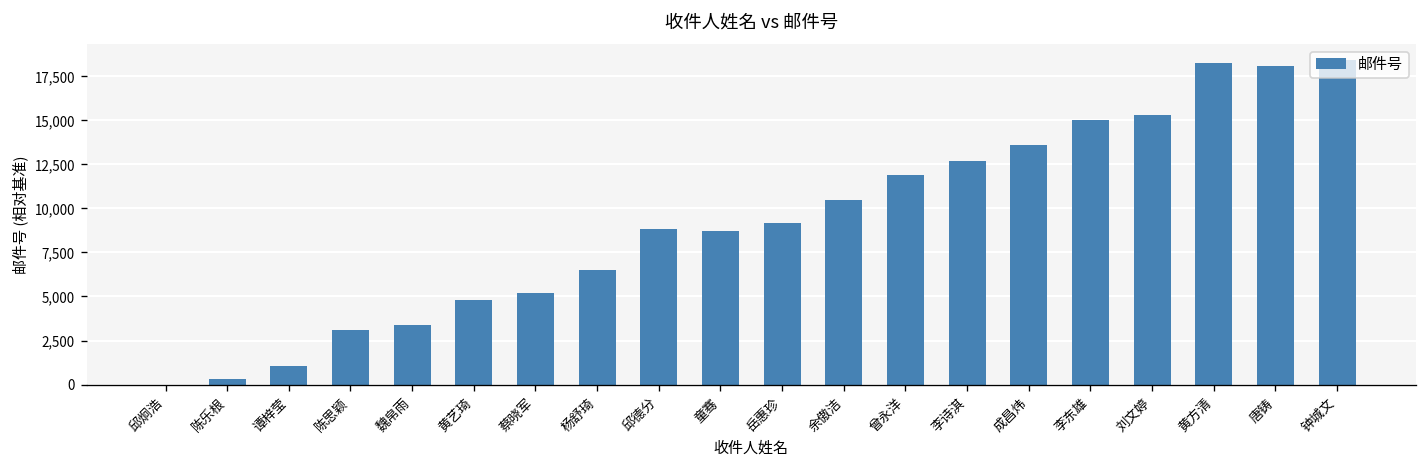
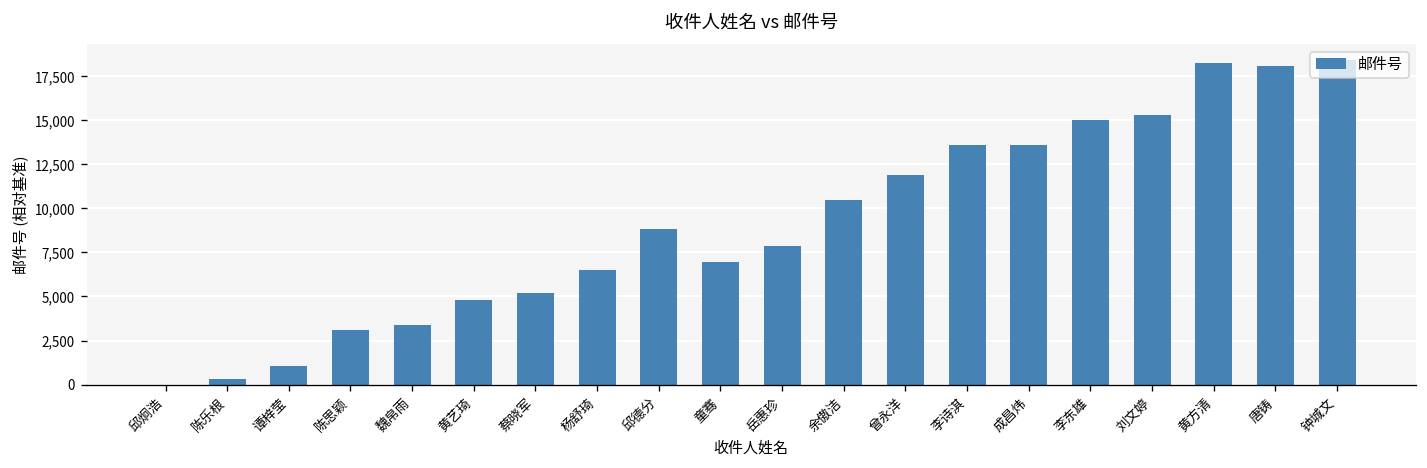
  {
    "邱炯浩": "0",
    "陈乐根": "300",
    "谭梓莹": "1,100",
    "陈思颖": "3,100",
    "魏帛雨": "3,400",
    "黄艺琦": "4,800",
    "蔡晓军": "5,200",
    "杨舒琦": "6,500",
    "邱德分": "8,800",
-   "童骞": "8,700",
-   "岳惠珍": "9,200",
+   "童骞": "7,000",
+   "岳惠珍": "7,900",
    "余傲洁": "10,500",
    "曾永洋": "11,900",
-   "李诗淇": "12,700",
+   "李诗淇": "13,600",
    "成昌炜": "13,600",
    "李东雄": "15,000",
    "刘文婷": "15,300",
    "黄方清": "18,300",
    "唐铸": "18,100"
  }
